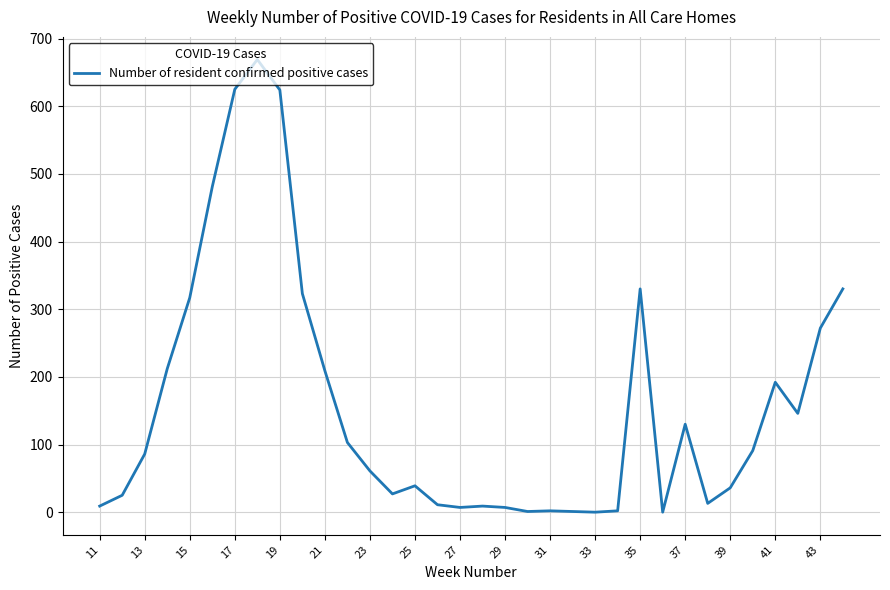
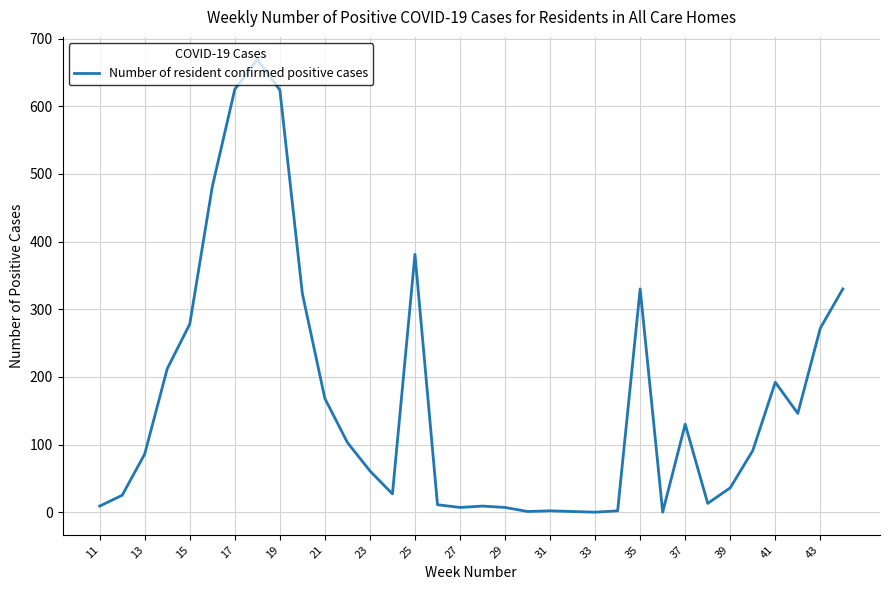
  {
    "11": 10,
    "13": 90,
-   "15": 320,
+   "15": 280,
    "17": 630,
    "19": 620,
-   "21": 210,
+   "21": 170,
    "23": 60,
-   "25": 40,
+   "25": 380,
    "27": 10,
    "29": 10,
    "31": 0,
    "33": 0,
    "35": 330,
    "37": 130,
    "39": 40,
    "41": 190,
    "43": 270
  }
